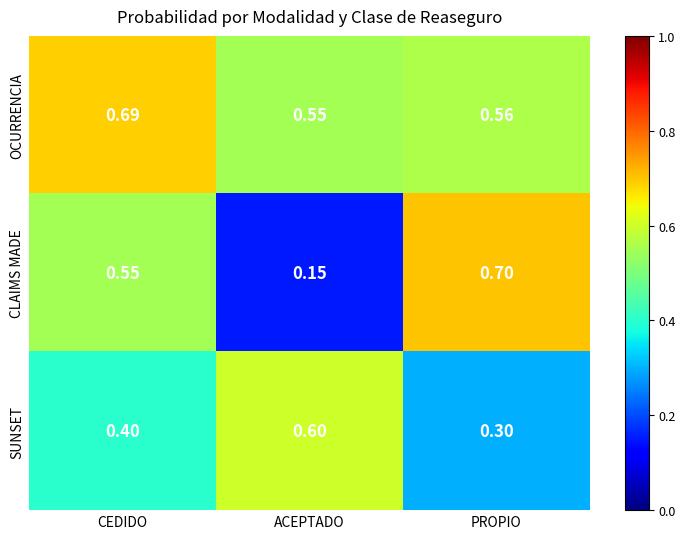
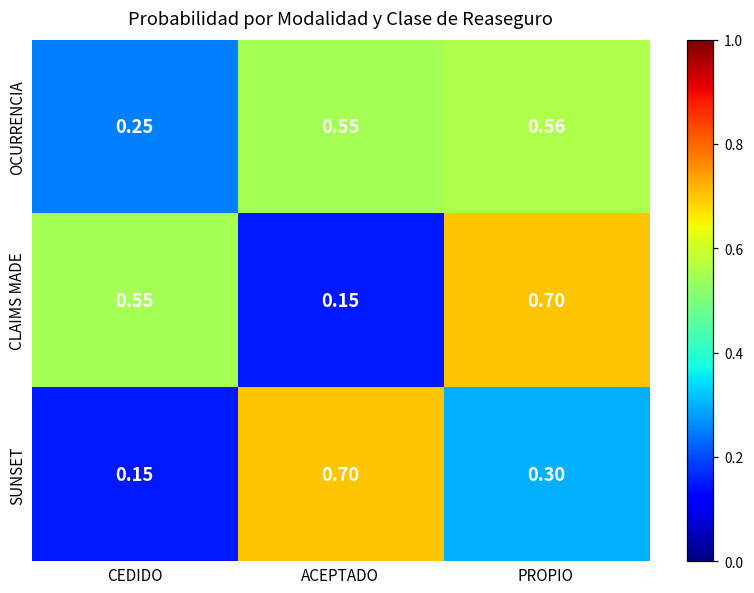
  {
    "OCURRENCIA": {
-     "CEDIDO": 0.69,
+     "CEDIDO": 0.25,
      "ACEPTADO": 0.55,
      "PROPIO": 0.56
    },
    "CLAIMS MADE": {
      "CEDIDO": 0.55,
      "ACEPTADO": 0.15,
      "PROPIO": 0.70
    },
    "SUNSET": {
-     "CEDIDO": 0.40,
-     "ACEPTADO": 0.60,
+     "CEDIDO": 0.15,
+     "ACEPTADO": 0.70,
      "PROPIO": 0.30
    }
  }
